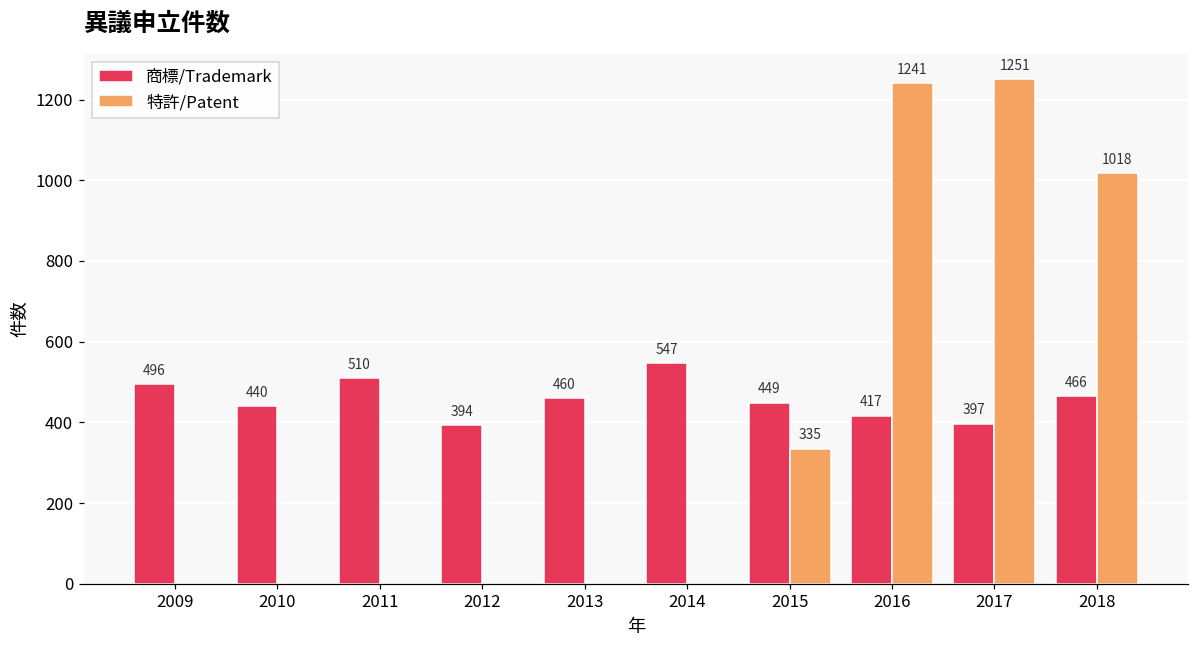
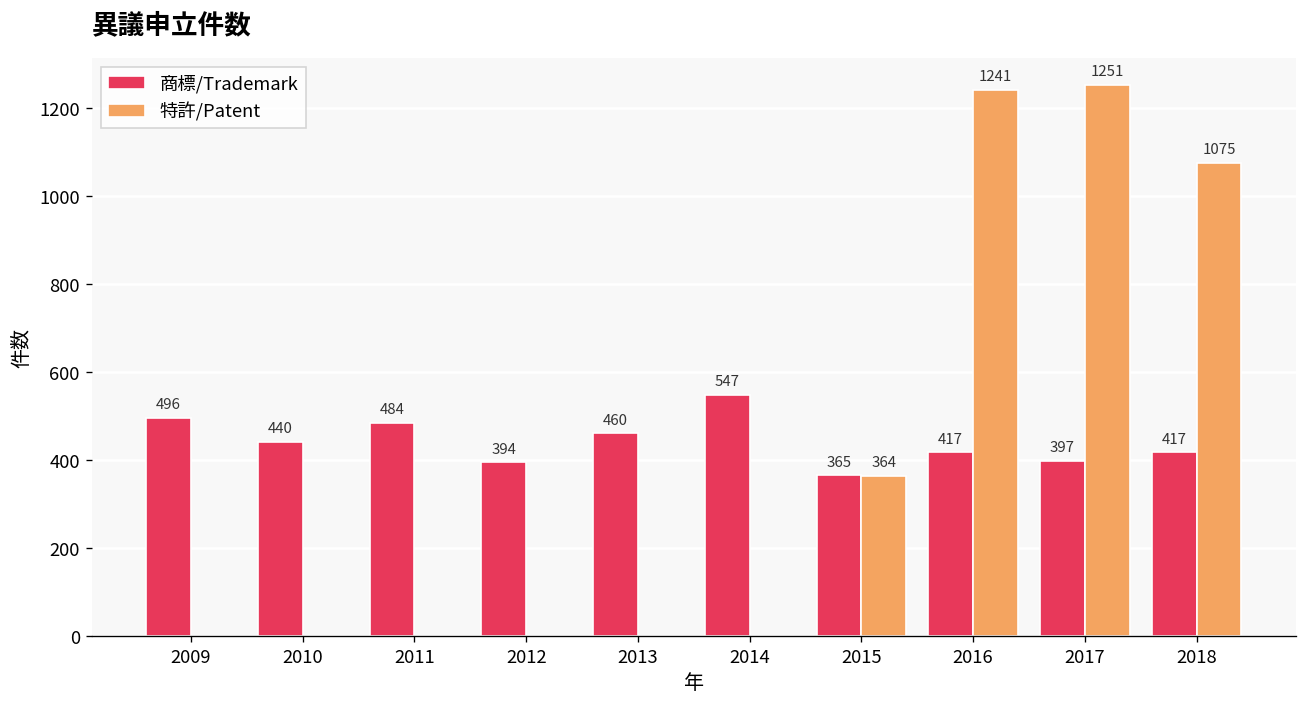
  {
    "商標/Trademark": {
      "2009": 496,
      "2010": 440,
-     "2011": 510,
+     "2011": 484,
      "2012": 394,
      "2013": 460,
      "2014": 547,
-     "2015": 449,
+     "2015": 365,
      "2016": 417,
      "2017": 397,
-     "2018": 466
+     "2018": 417
    },
    "特許/Patent": {
-     "2015": 335,
+     "2015": 364,
      "2016": 1241,
      "2017": 1251,
-     "2018": 1018
+     "2018": 1075
    }
  }
